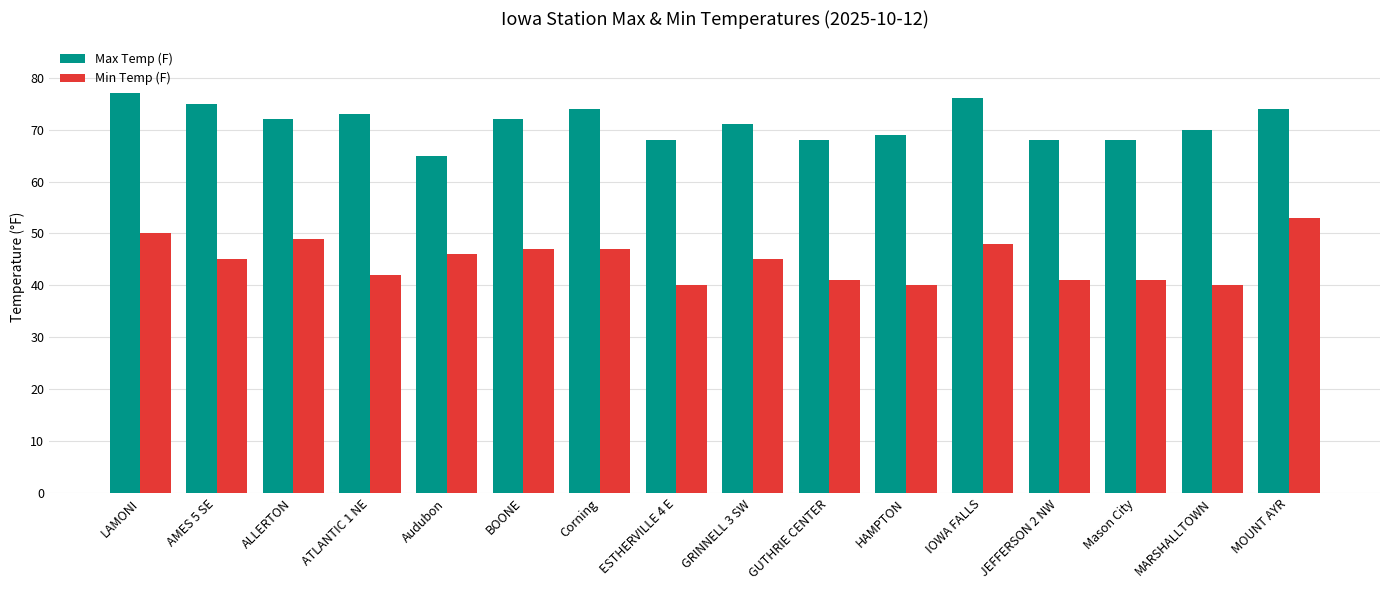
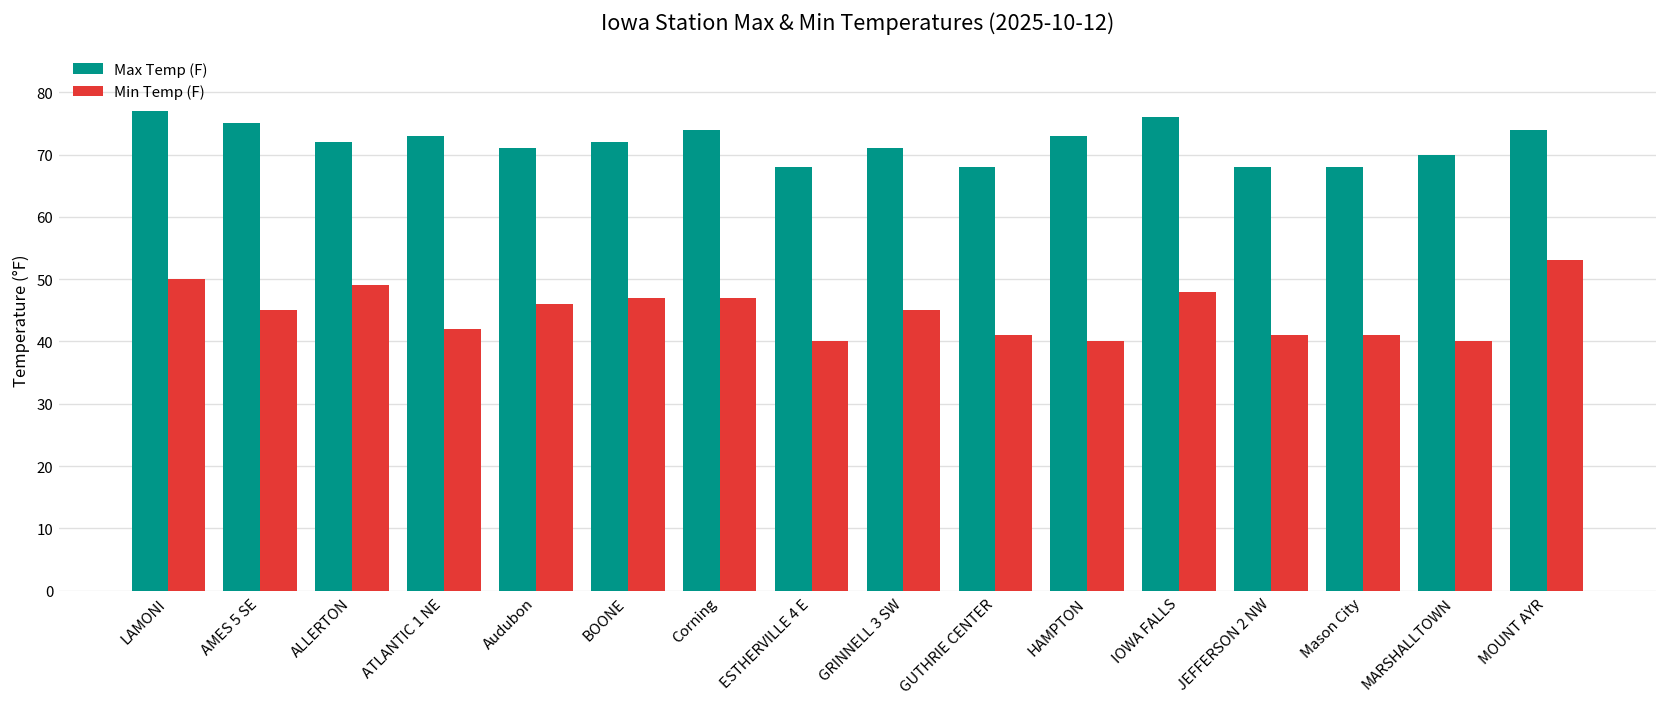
  {
    "Max Temp (F)": {
      "LAMONI": 77,
      "AMES 5 SE": 75,
      "ALLERTON": 72,
      "ATLANTIC 1 NE": 73,
-     "Audubon": 65,
+     "Audubon": 71,
      "BOONE": 72,
      "Corning": 74,
      "ESTHERVILLE 4 E": 68,
      "GRINNELL 3 SW": 71,
      "GUTHRIE CENTER": 68,
-     "HAMPTON": 69,
+     "HAMPTON": 73,
      "IOWA FALLS": 76,
      "JEFFERSON 2 NW": 68,
      "Mason City": 68,
      "MARSHALLTOWN": 70,
      "MOUNT AYR": 74
    },
    "Min Temp (F)": {
      "LAMONI": 50,
      "AMES 5 SE": 45,
      "ALLERTON": 49,
      "ATLANTIC 1 NE": 42,
      "Audubon": 46,
      "BOONE": 47,
      "Corning": 47,
      "ESTHERVILLE 4 E": 40,
      "GRINNELL 3 SW": 45,
      "GUTHRIE CENTER": 41,
      "HAMPTON": 40,
      "IOWA FALLS": 48,
      "JEFFERSON 2 NW": 41,
      "Mason City": 41,
      "MARSHALLTOWN": 40,
      "MOUNT AYR": 53
    }
  }
